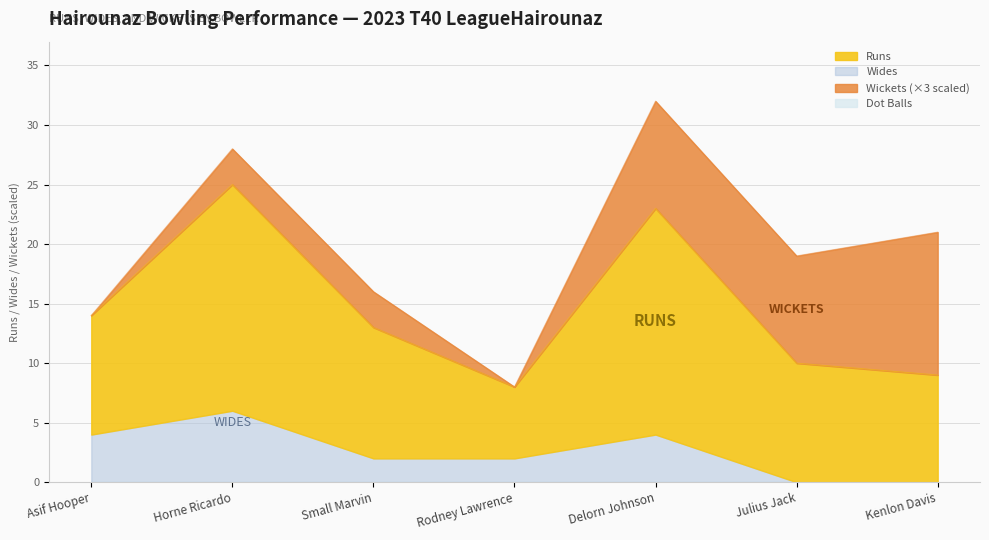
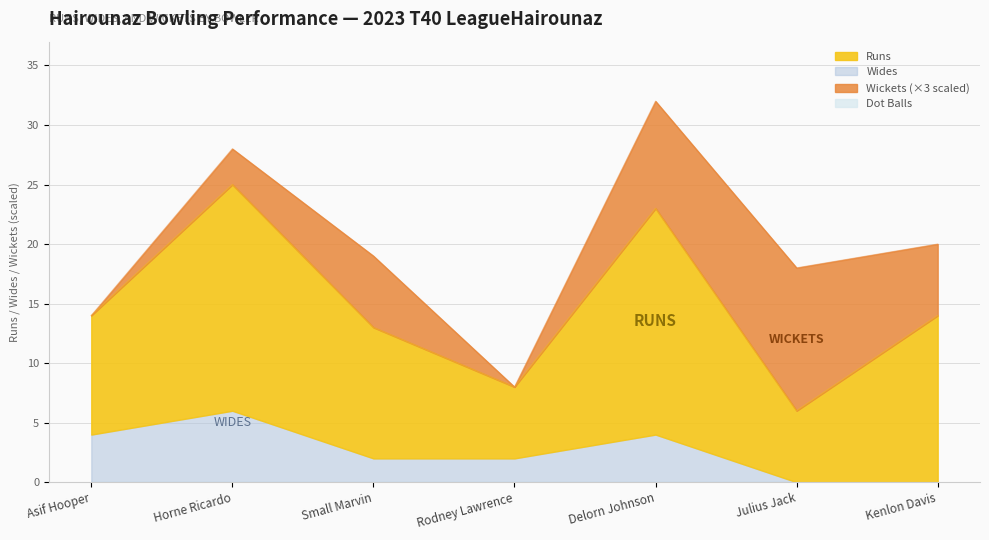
  {
    "Runs": {
      "Horne Ricardo": 19,
      "Small Marvin": 11,
      "Delorn Johnson": 19,
-     "Julius Jack": 10,
-     "Kenlon Davis": 9
+     "Julius Jack": 6,
+     "Kenlon Davis": 14
    },
    "Wickets (×3 scaled)": {
      "Horne Ricardo": 3.0,
-     "Small Marvin": 3.0,
+     "Small Marvin": 6.0,
      "Delorn Johnson": 9.0,
-     "Julius Jack": 9.0,
-     "Kenlon Davis": 12.0
+     "Julius Jack": 12.0,
+     "Kenlon Davis": 6.0
    }
  }
